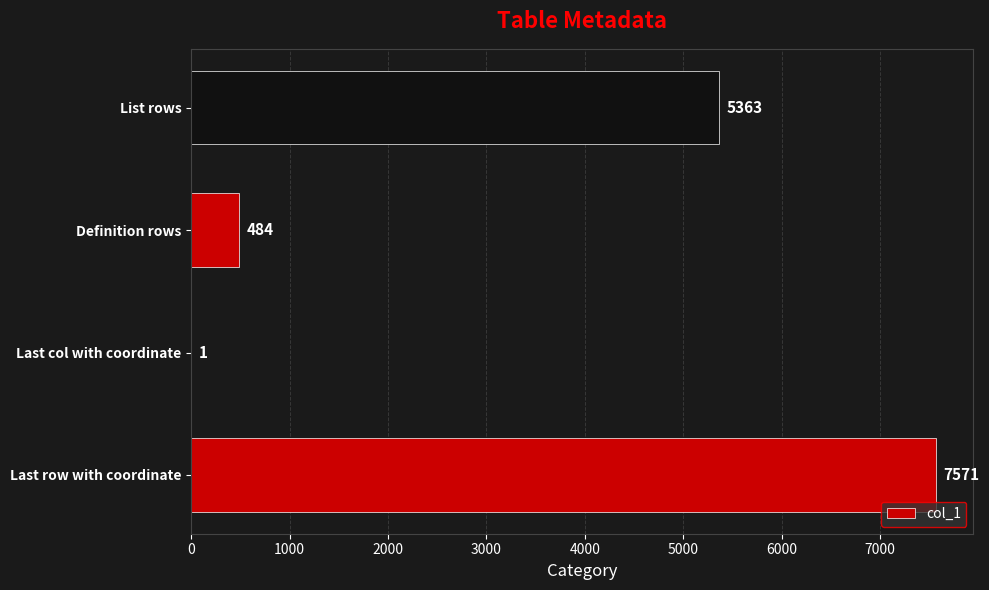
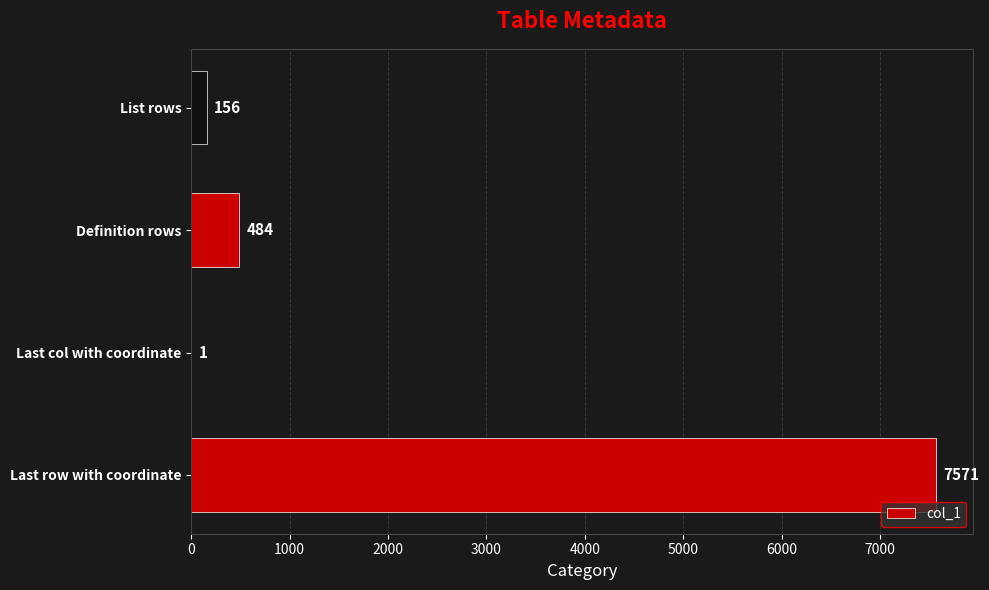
  {
-   "List rows": 5363,
+   "List rows": 156,
    "Definition rows": 484,
    "Last col with coordinate": 1,
    "Last row with coordinate": 7571
  }
